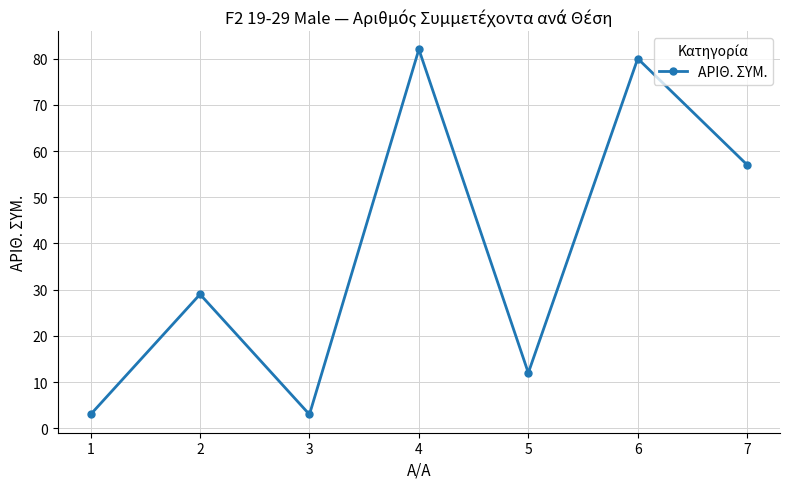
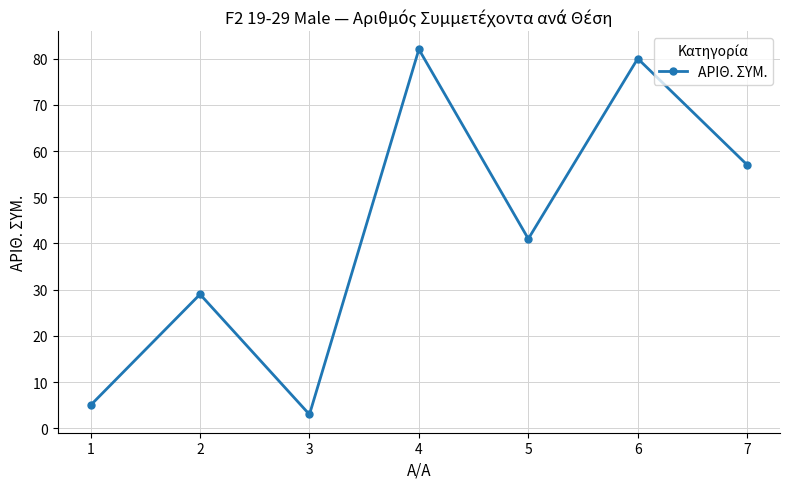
  {
-   "1": 3,
+   "1": 5,
    "2": 29,
    "3": 3,
    "4": 82,
-   "5": 12,
+   "5": 41,
    "6": 80,
    "7": 57
  }
